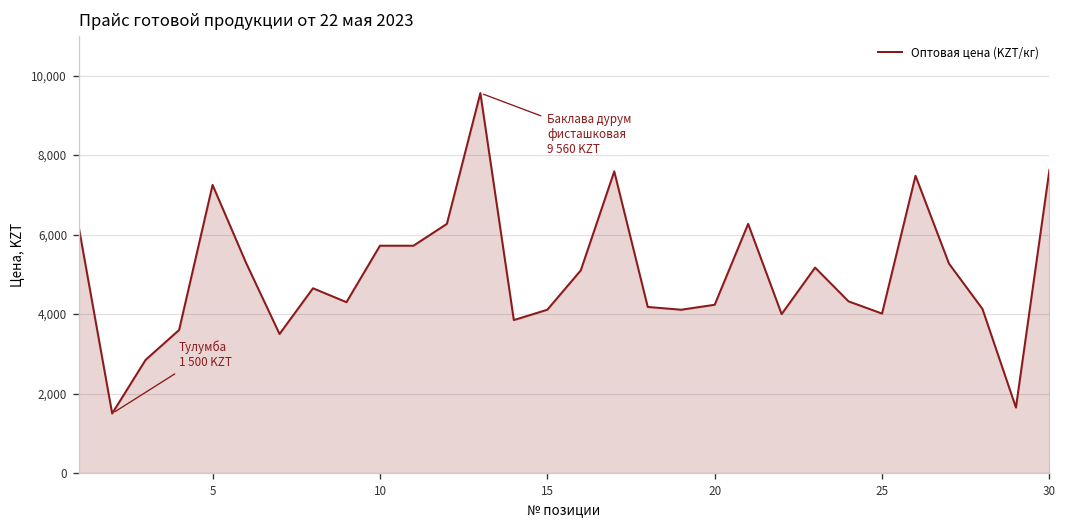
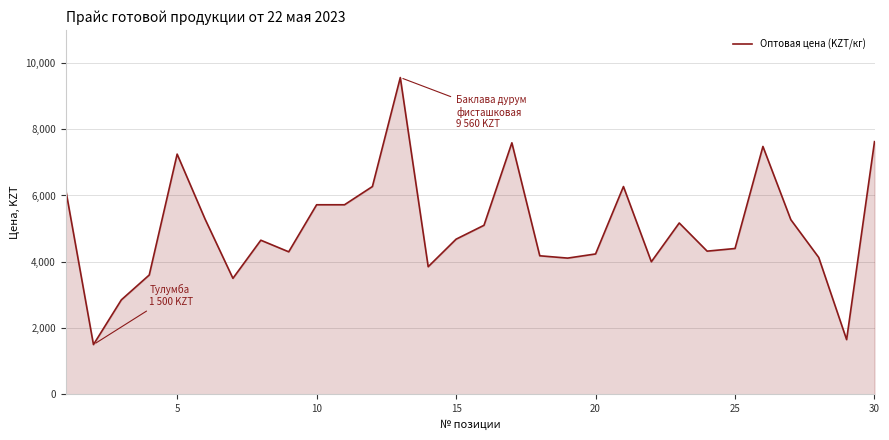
  {
    "5": "7,200",
    "10": "5,700",
-   "15": "4,100",
+   "15": "4,700",
    "20": "4,200",
-   "25": "4,000",
+   "25": "4,400",
    "30": "7,600"
  }
